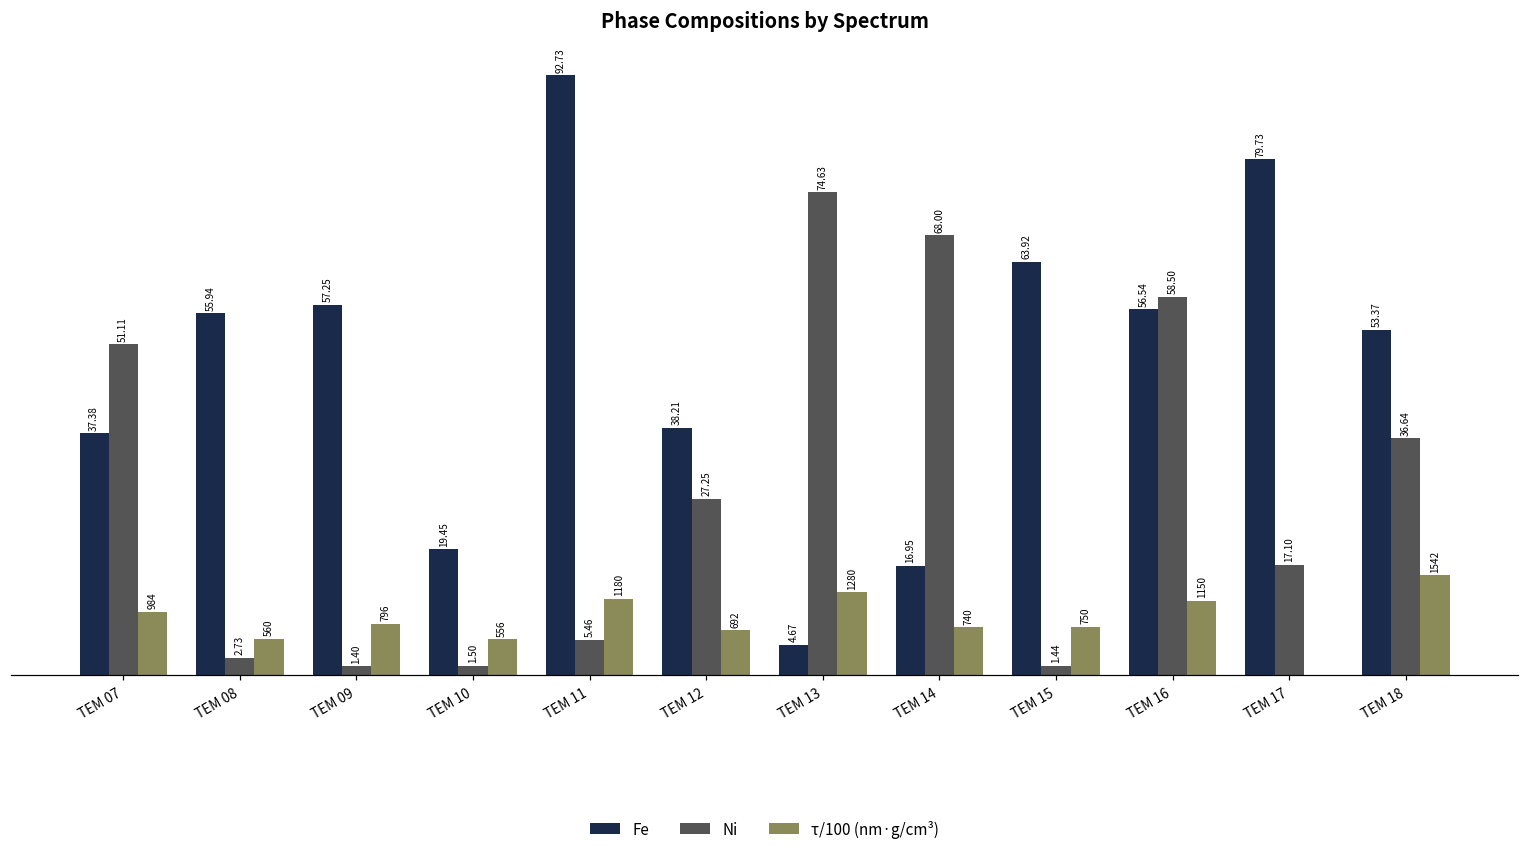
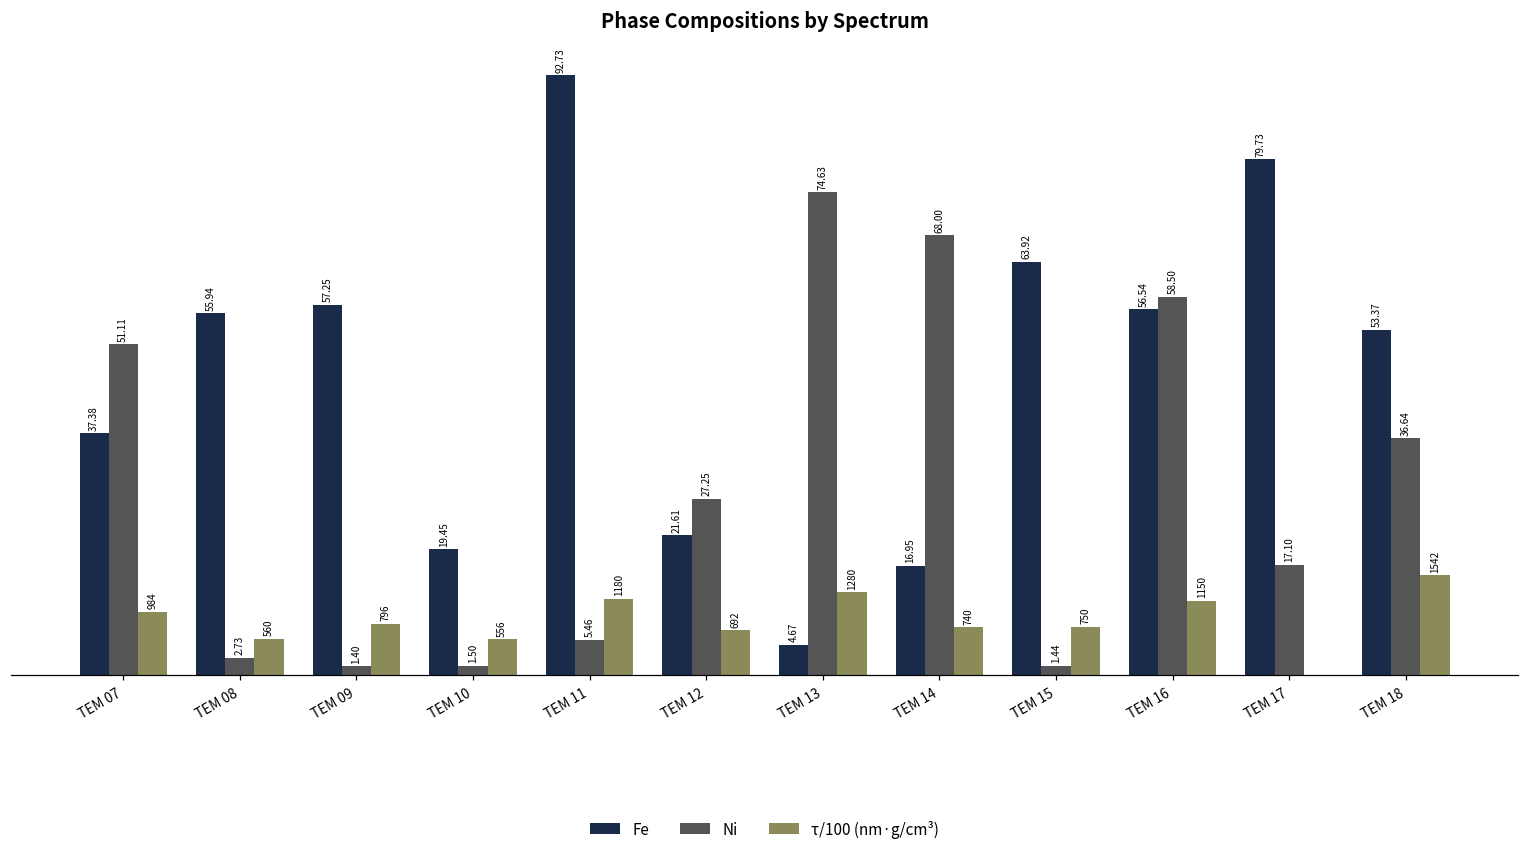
  {
    "Fe": {
      "TEM 07": 37.38,
      "TEM 08": 55.94,
      "TEM 09": 57.25,
      "TEM 10": 19.45,
      "TEM 11": 92.73,
-     "TEM 12": 38.21,
+     "TEM 12": 21.61,
      "TEM 13": 4.67,
      "TEM 14": 16.95,
      "TEM 15": 63.92,
      "TEM 16": 56.54,
      "TEM 17": 79.73,
      "TEM 18": 53.37
    },
    "Ni": {
      "TEM 07": 51.11,
      "TEM 08": 2.73,
      "TEM 09": 1.40,
      "TEM 10": 1.50,
      "TEM 11": 5.46,
      "TEM 12": 27.25,
      "TEM 13": 74.63,
      "TEM 14": 68.00,
      "TEM 15": 1.44,
      "TEM 16": 58.50,
      "TEM 17": 17.10,
      "TEM 18": 36.64
    }
  }
